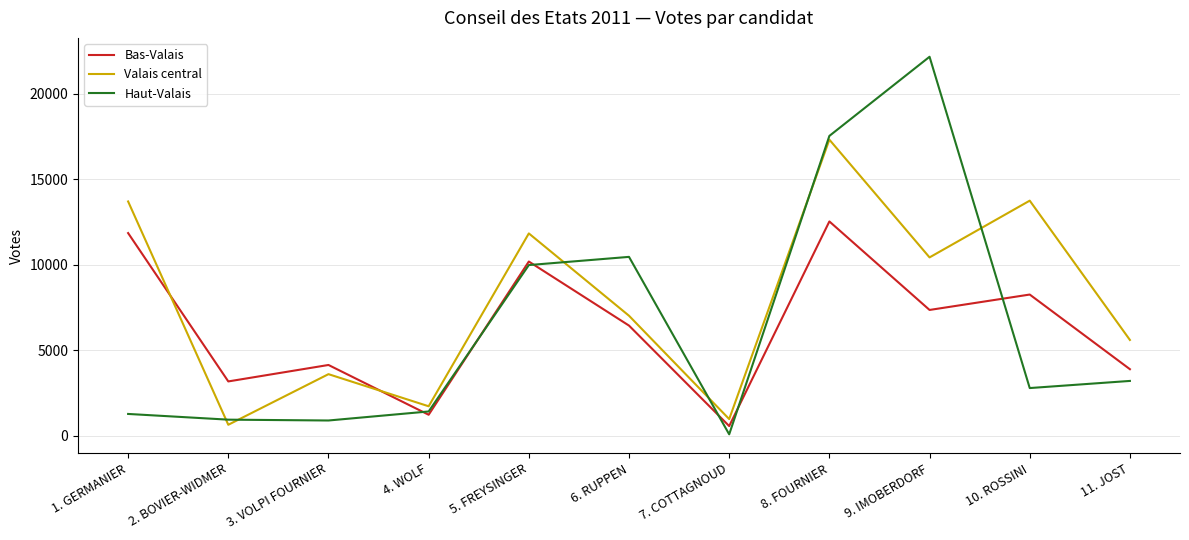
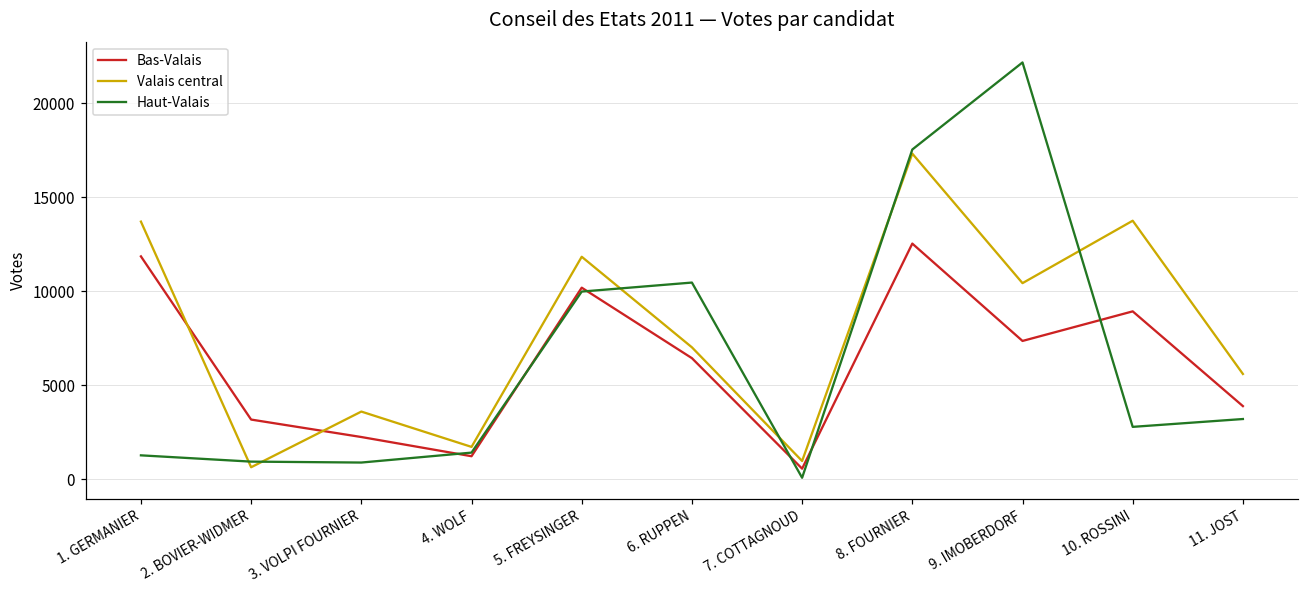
  {
    "Bas-Valais": {
      "1. GERMANIER": 11900,
      "2. BOVIER-WIDMER": 3200,
-     "3. VOLPI FOURNIER": 4100,
+     "3. VOLPI FOURNIER": 2300,
      "4. WOLF": 1200,
      "5. FREYSINGER": 10200,
      "6. RUPPEN": 6400,
      "7. COTTAGNOUD": 600,
      "8. FOURNIER": 12500,
      "9. IMOBERDORF": 7400,
-     "10. ROSSINI": 8300,
+     "10. ROSSINI": 8900,
      "11. JOST": 3900
    },
    "Valais central": {
      "1. GERMANIER": 13700,
      "2. BOVIER-WIDMER": 600,
      "3. VOLPI FOURNIER": 3600,
      "4. WOLF": 1700,
      "5. FREYSINGER": 11800,
      "6. RUPPEN": 7000,
      "7. COTTAGNOUD": 1000,
      "8. FOURNIER": 17300,
      "9. IMOBERDORF": 10400,
      "10. ROSSINI": 13800,
      "11. JOST": 5600
    },
    "Haut-Valais": {
      "1. GERMANIER": 1300,
      "2. BOVIER-WIDMER": 900,
      "3. VOLPI FOURNIER": 900,
      "4. WOLF": 1400,
      "5. FREYSINGER": 10000,
      "6. RUPPEN": 10500,
      "7. COTTAGNOUD": 100,
      "8. FOURNIER": 17500,
      "9. IMOBERDORF": 22200,
      "10. ROSSINI": 2800,
      "11. JOST": 3200
    }
  }
